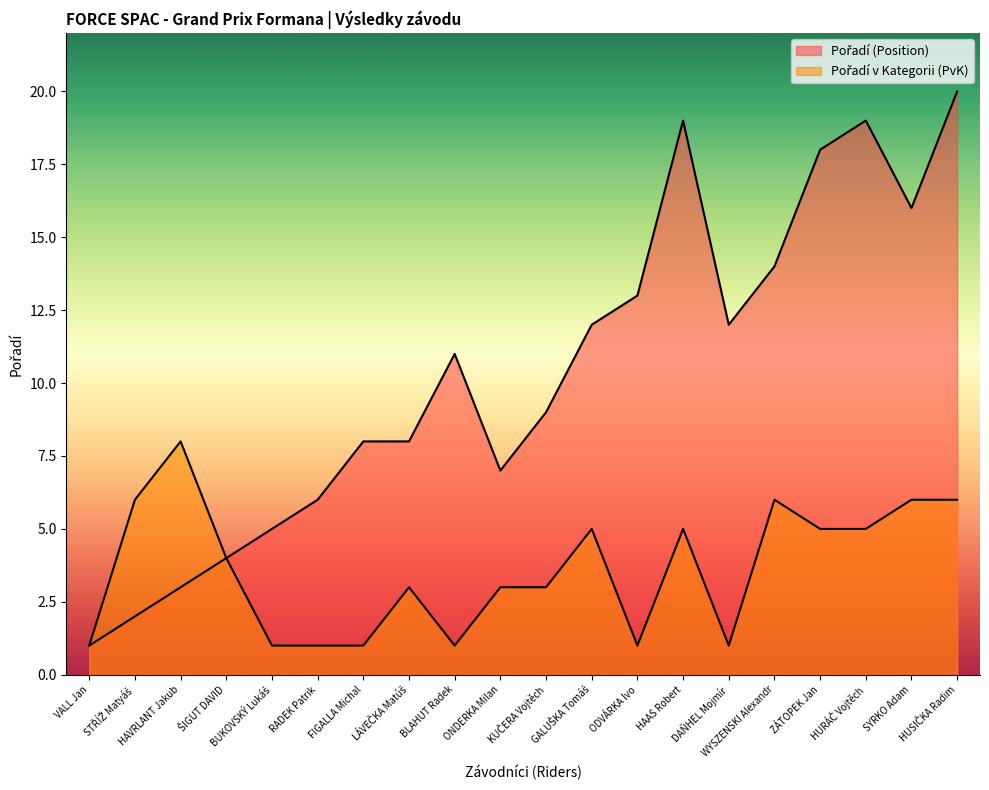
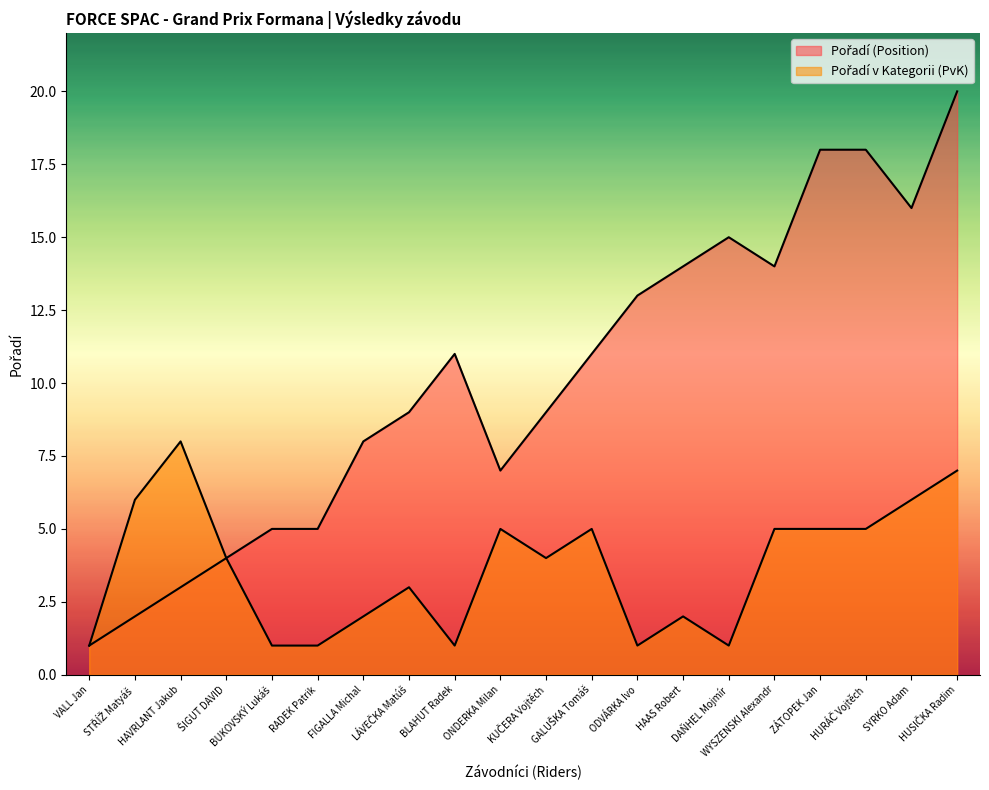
  {
    "Pořadí (Position)": {
      "STŘÍŽ Matyáš": 2,
      "HAVRLANT Jakub": 3,
      "BUKOVSKÝ Lukáš": 5,
-     "RADEK Patrik": 6,
+     "RADEK Patrik": 5,
      "FIGALLA Michal": 8,
-     "LÁVEČKA Matúš": 8,
+     "LÁVEČKA Matúš": 9,
      "BLAHUT Radek": 11,
      "ONDERKA Milan": 7,
      "KUČERA Vojtěch": 9,
-     "GALUŠKA Tomáš": 12,
+     "GALUŠKA Tomáš": 11,
      "ODVÁRKA Ivo": 13,
-     "HAAS Robert": 19,
-     "DAŇHEL Mojmír": 12,
+     "HAAS Robert": 14,
+     "DAŇHEL Mojmír": 15,
      "WYSZENSKI Alexandr": 14,
      "ZÁTOPEK Jan": 18,
-     "HURÁČ Vojtěch": 19,
+     "HURÁČ Vojtěch": 18,
      "SYRKO Adam": 16,
      "HUSIČKA Radim": 20
    },
    "Pořadí v Kategorii (PvK)": {
      "STŘÍŽ Matyáš": 6,
      "HAVRLANT Jakub": 8,
      "BUKOVSKÝ Lukáš": 1,
      "RADEK Patrik": 1,
-     "FIGALLA Michal": 1,
+     "FIGALLA Michal": 2,
      "LÁVEČKA Matúš": 3,
      "BLAHUT Radek": 1,
-     "ONDERKA Milan": 3,
-     "KUČERA Vojtěch": 3,
+     "ONDERKA Milan": 5,
+     "KUČERA Vojtěch": 4,
      "GALUŠKA Tomáš": 5,
      "ODVÁRKA Ivo": 1,
-     "HAAS Robert": 5,
+     "HAAS Robert": 2,
      "DAŇHEL Mojmír": 1,
-     "WYSZENSKI Alexandr": 6,
+     "WYSZENSKI Alexandr": 5,
      "ZÁTOPEK Jan": 5,
      "HURÁČ Vojtěch": 5,
      "SYRKO Adam": 6,
-     "HUSIČKA Radim": 6
+     "HUSIČKA Radim": 7
    }
  }
